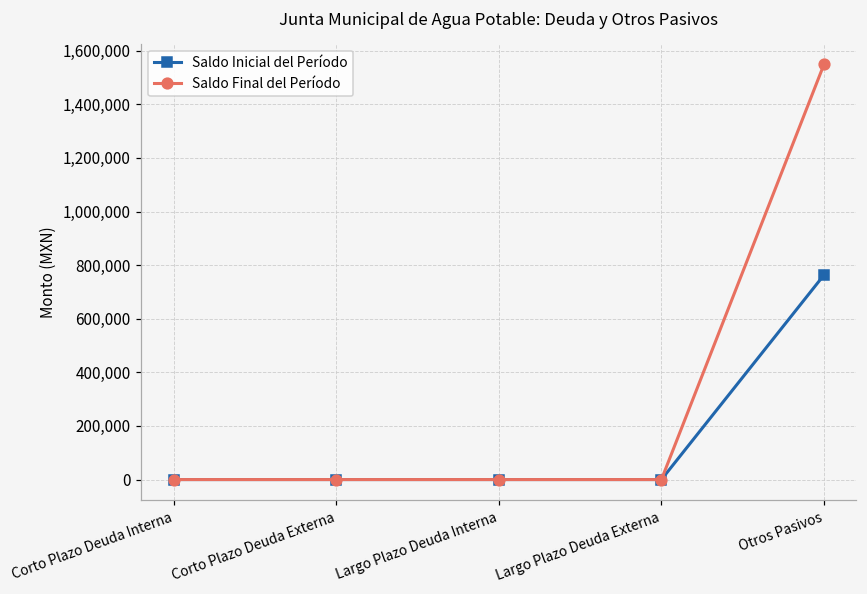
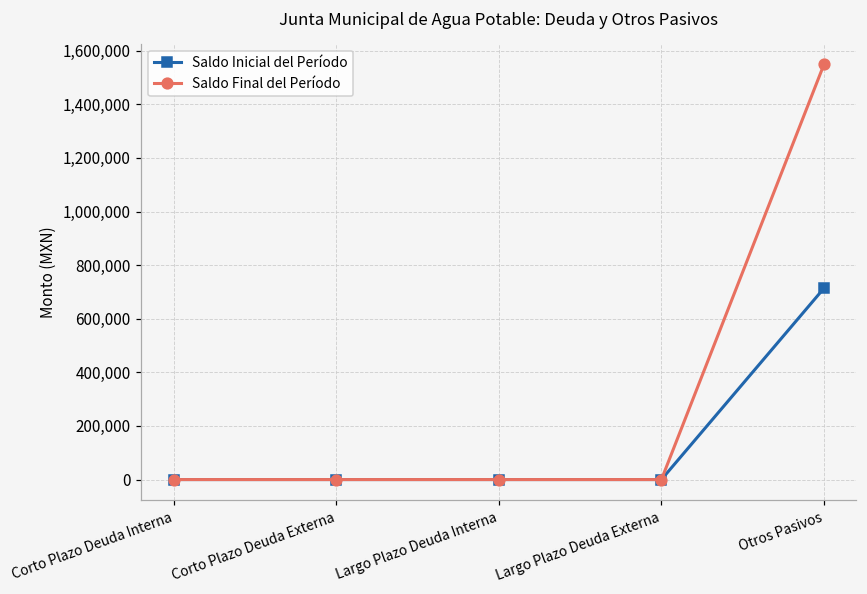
  {
    "Saldo Inicial del Período": {
-     "Otros Pasivos": "760,000"
+     "Otros Pasivos": "710,000"
    },
    "Saldo Final del Período": {
      "Otros Pasivos": "1,550,000"
    }
  }
